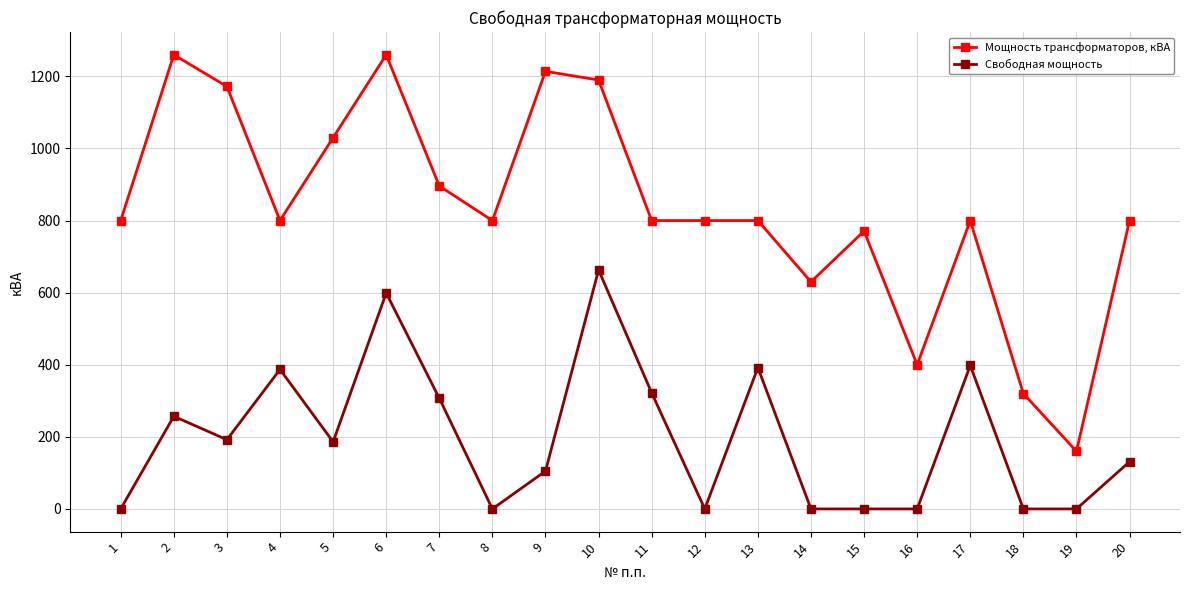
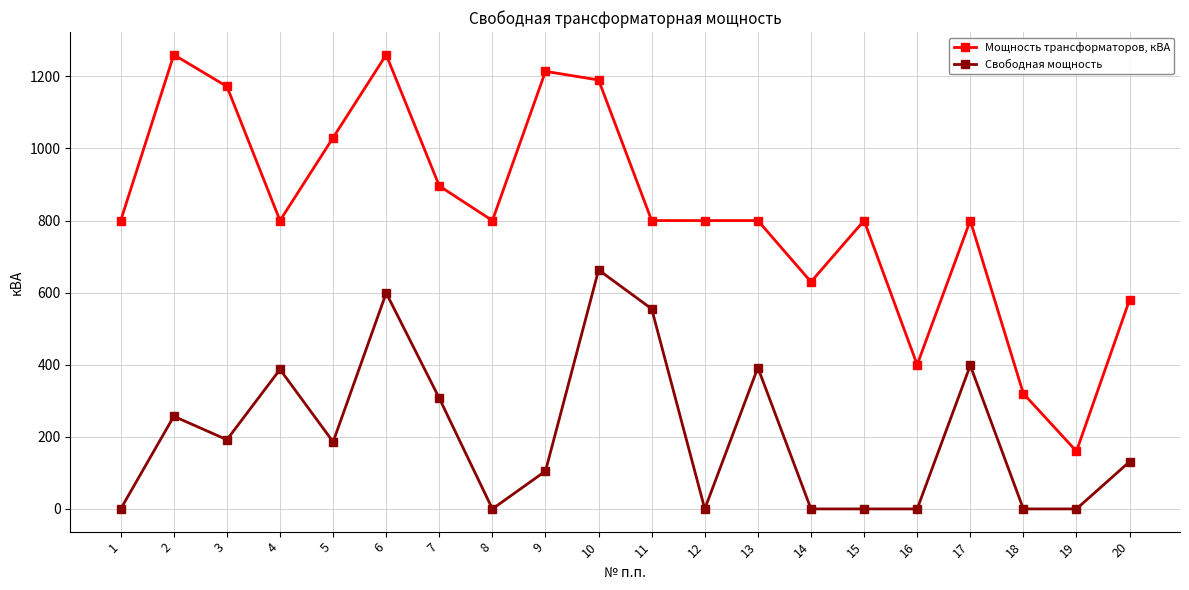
  {
    "Мощность трансформаторов, кВА": {
      "1": 800,
      "2": 1260,
      "3": 1170,
      "4": 800,
      "5": 1030,
      "6": 1260,
      "7": 900,
      "8": 800,
      "9": 1210,
      "10": 1190,
      "11": 800,
      "12": 800,
      "13": 800,
      "14": 630,
-     "15": 770,
+     "15": 800,
      "16": 400,
      "17": 800,
      "18": 320,
      "19": 160,
-     "20": 800
+     "20": 580
    },
    "Свободная мощность": {
      "1": 0,
      "2": 260,
      "3": 190,
      "4": 390,
      "5": 190,
      "6": 600,
      "7": 310,
      "8": 0,
      "9": 110,
      "10": 660,
-     "11": 320,
+     "11": 560,
      "12": 0,
      "13": 390,
      "14": 0,
      "15": 0,
      "16": 0,
      "17": 400,
      "18": 0,
      "19": 0,
      "20": 130
    }
  }
